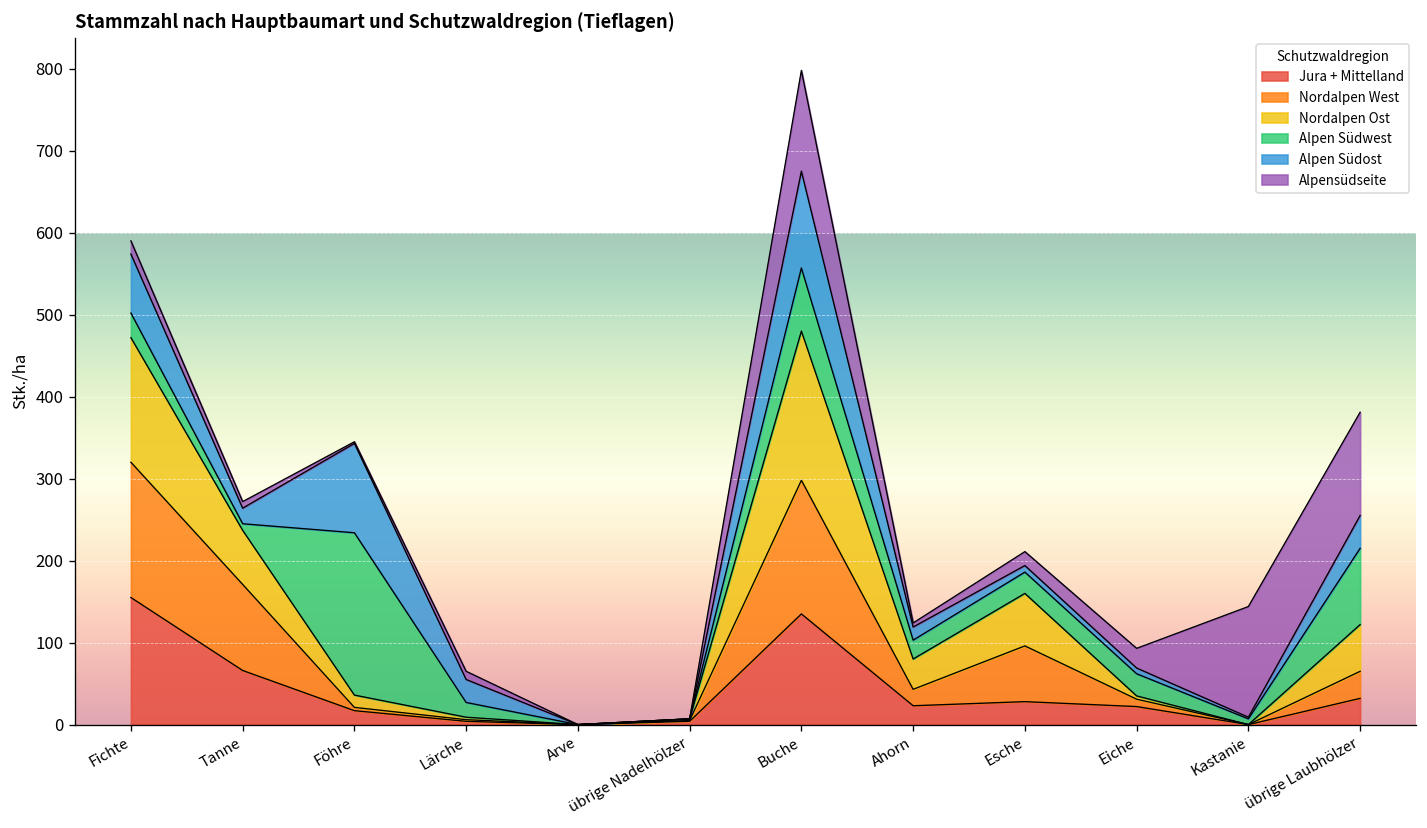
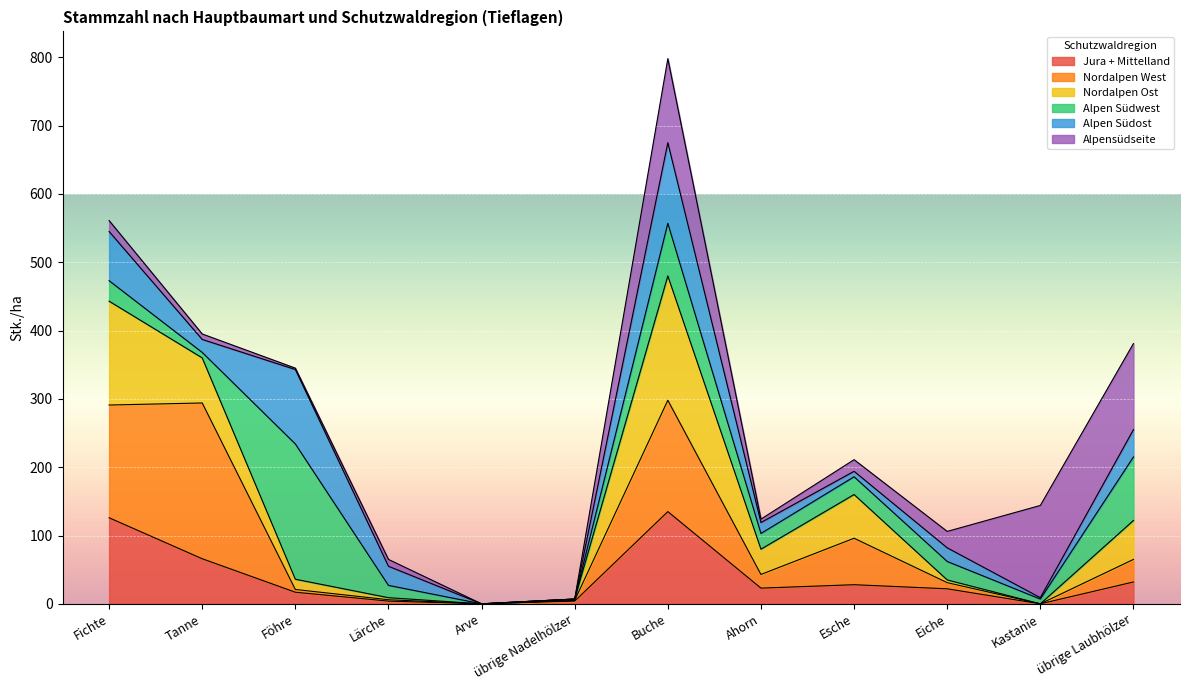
  {
    "Jura + Mittelland": {
-     "Fichte": 160,
+     "Fichte": 130,
      "Tanne": 70,
      "Föhre": 20,
      "Buche": 140,
      "Ahorn": 20,
      "Esche": 30,
      "Eiche": 20,
      "übrige Laubhölzer": 30
    },
    "Nordalpen West": {
      "Fichte": 170,
-     "Tanne": 110,
+     "Tanne": 230,
      "Föhre": 0,
      "Buche": 160,
      "Ahorn": 20,
      "Esche": 70,
      "Eiche": 10,
      "übrige Laubhölzer": 30
    },
    "Nordalpen Ost": {
      "Fichte": 150,
      "Tanne": 70,
      "Föhre": 20,
      "Buche": 180,
      "Ahorn": 40,
      "Esche": 60,
      "Eiche": 0,
      "übrige Laubhölzer": 60
    },
    "Alpen Südwest": {
      "Fichte": 30,
      "Tanne": 10,
      "Föhre": 200,
      "Lärche": 20,
      "Buche": 80,
      "Ahorn": 20,
      "Esche": 30,
      "Eiche": 30,
      "übrige Laubhölzer": 90
    },
    "Alpen Südost": {
      "Fichte": 70,
      "Tanne": 20,
      "Lärche": 30,
      "Buche": 120,
      "Ahorn": 20,
      "Esche": 10,
-     "Eiche": 10,
+     "Eiche": 20,
      "übrige Laubhölzer": 40
    },
    "Alpensüdseite": {
      "Fichte": 20,
      "Tanne": 10,
      "Lärche": 10,
      "Buche": 120,
      "Ahorn": 10,
      "Esche": 20,
      "Eiche": 20,
      "Kastanie": 140,
      "übrige Laubhölzer": 130
    }
  }
